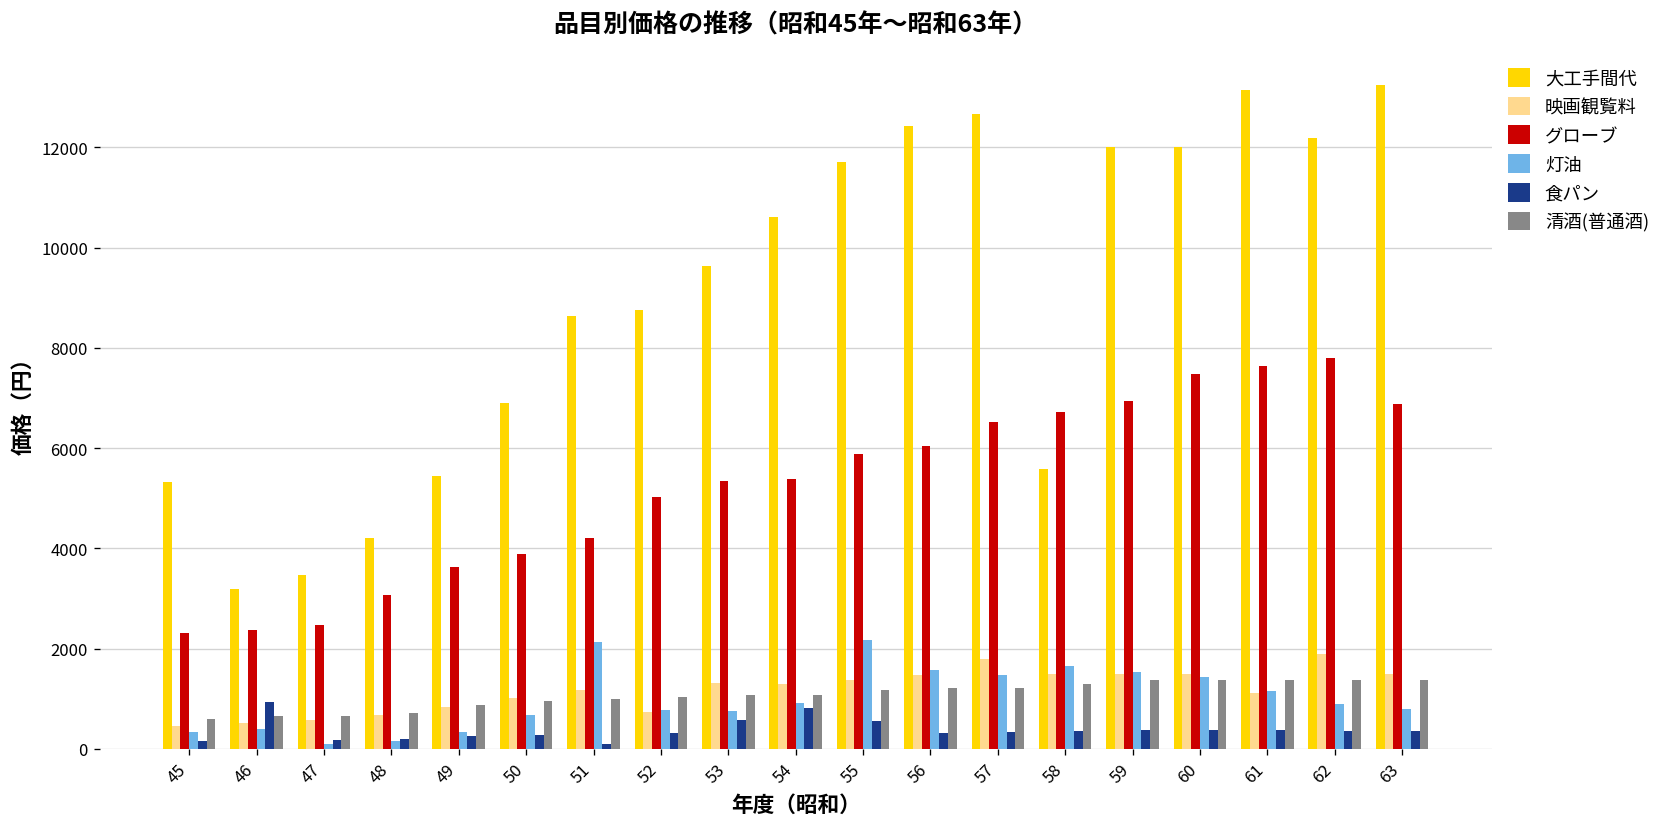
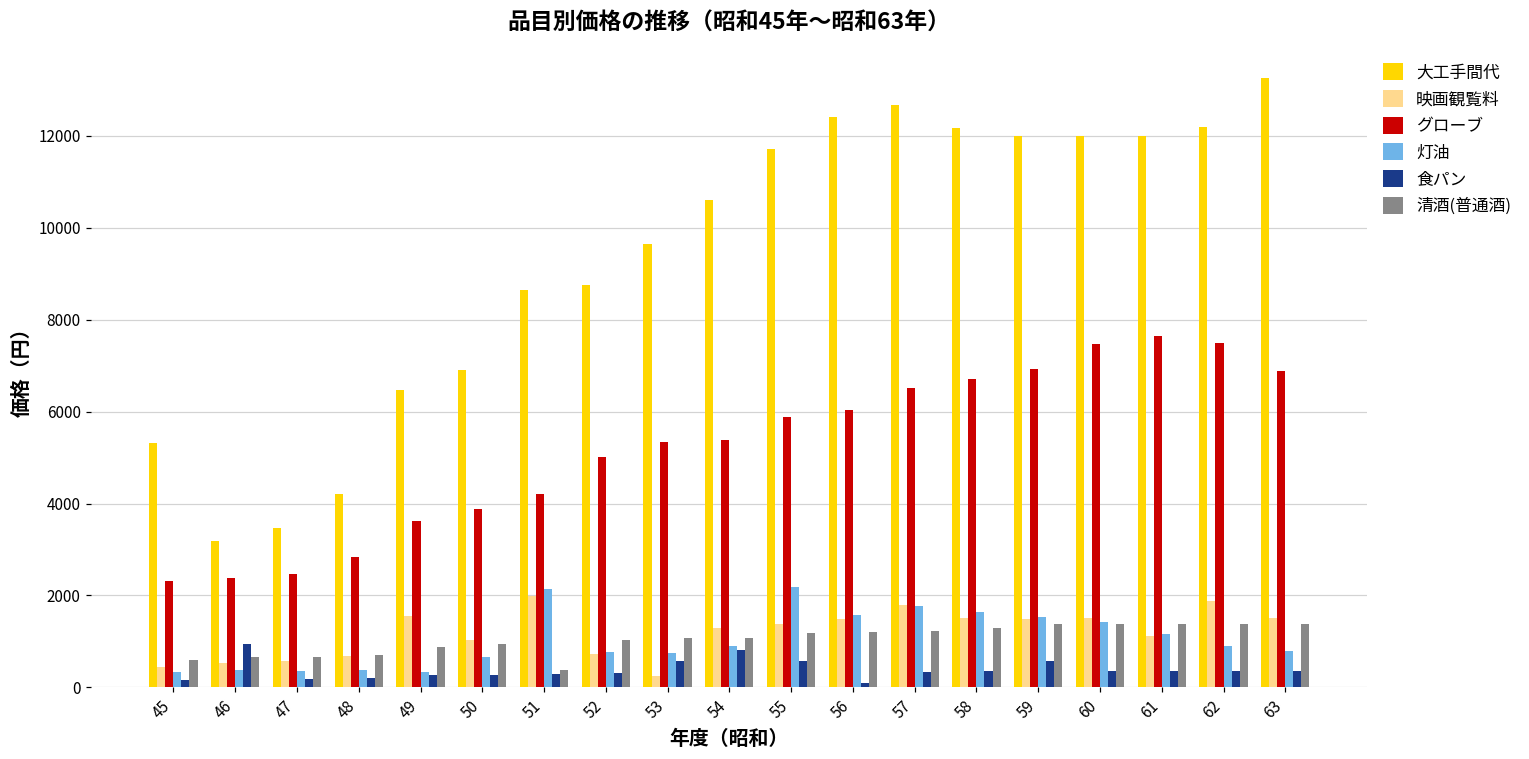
  {
    "大工手間代": {
      "45": 5300,
      "46": 3200,
      "47": 3500,
      "48": 4200,
-     "49": 5500,
+     "49": 6500,
      "50": 6900,
      "51": 8600,
      "52": 8800,
      "53": 9600,
      "54": 10600,
      "55": 11700,
      "56": 12400,
      "57": 12700,
-     "58": 5600,
+     "58": 12200,
      "59": 12000,
      "60": 12000,
-     "61": 13100,
+     "61": 12000,
      "62": 12200,
      "63": 13300
    },
    "映画観覧料": {
      "45": 400,
      "46": 500,
      "47": 600,
      "48": 700,
-     "49": 800,
+     "49": 1600,
      "50": 1000,
-     "51": 1200,
+     "51": 2000,
      "52": 700,
-     "53": 1300,
+     "53": 200,
      "54": 1300,
      "55": 1400,
      "56": 1500,
      "57": 1800,
      "58": 1500,
      "59": 1500,
      "60": 1500,
      "61": 1100,
      "62": 1900,
      "63": 1500
    },
    "グローブ": {
      "45": 2300,
      "46": 2400,
      "47": 2500,
-     "48": 3100,
+     "48": 2800,
      "49": 3600,
      "50": 3900,
      "51": 4200,
      "52": 5000,
      "53": 5400,
      "54": 5400,
      "55": 5900,
      "56": 6000,
      "57": 6500,
      "58": 6700,
      "59": 6900,
      "60": 7500,
      "61": 7600,
-     "62": 7800,
+     "62": 7500,
      "63": 6900
    },
    "灯油": {
      "45": 300,
      "46": 400,
-     "47": 100,
-     "48": 200,
+     "47": 300,
+     "48": 400,
      "49": 300,
      "50": 700,
      "51": 2100,
      "52": 800,
      "53": 700,
      "54": 900,
      "55": 2200,
      "56": 1600,
-     "57": 1500,
+     "57": 1800,
      "58": 1600,
      "59": 1500,
      "60": 1400,
      "61": 1200,
      "62": 900,
      "63": 800
    },
    "食パン": {
      "45": 200,
      "46": 900,
      "47": 200,
      "48": 200,
      "49": 300,
      "50": 300,
-     "51": 100,
+     "51": 300,
      "52": 300,
      "53": 600,
      "54": 800,
      "55": 600,
-     "56": 300,
+     "56": 100,
      "57": 300,
      "58": 400,
-     "59": 400,
+     "59": 600,
      "60": 400,
      "61": 400,
      "62": 400,
      "63": 400
    },
    "清酒(普通酒)": {
      "45": 600,
      "46": 700,
      "47": 700,
      "48": 700,
      "49": 900,
      "50": 1000,
-     "51": 1000,
+     "51": 400,
      "52": 1000,
      "53": 1100,
      "54": 1100,
      "55": 1200,
      "56": 1200,
      "57": 1200,
      "58": 1300,
      "59": 1400,
      "60": 1400,
      "61": 1400,
      "62": 1400,
      "63": 1400
    }
  }
